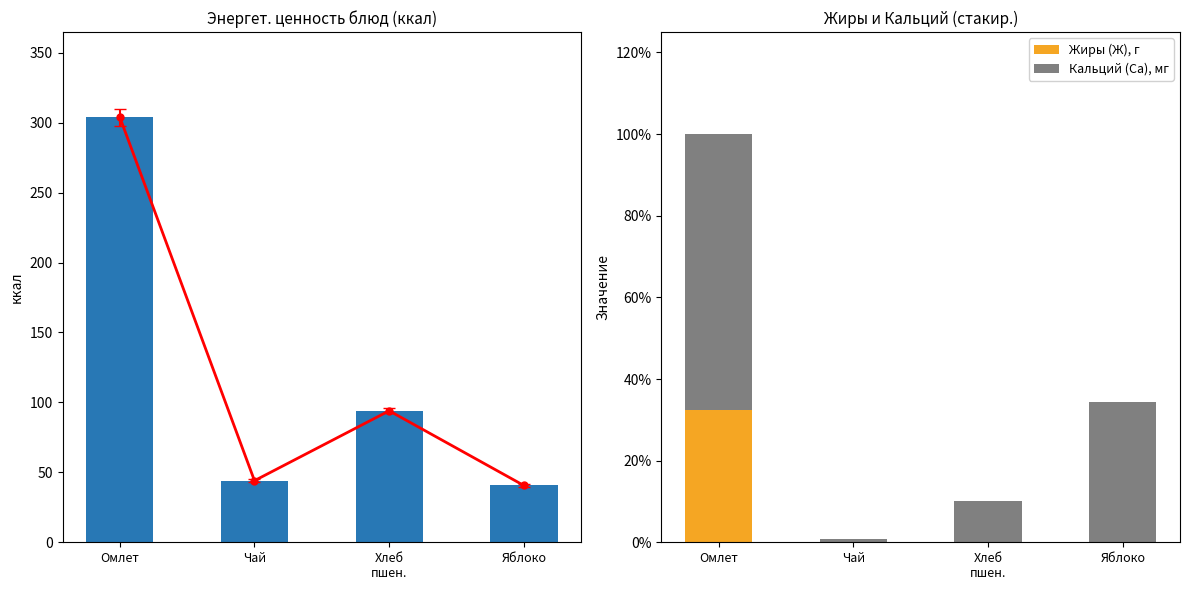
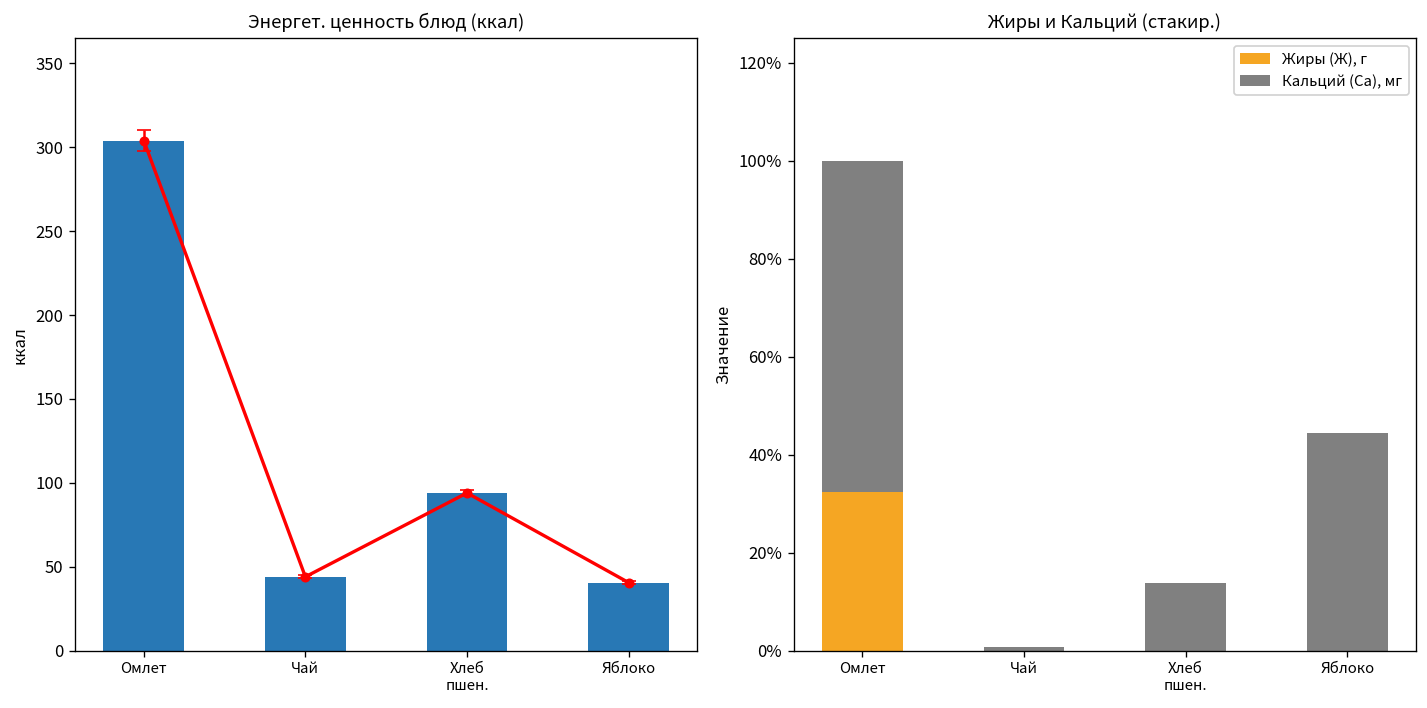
  {
    "Жиры и Кальций (стакир.)": {
      "Жиры (Ж), г": {
        "Омлет": "32%",
        "Чай": "0%",
        "Хлеб пшен.": "0%",
        "Яблоко": "0%"
      },
      "Кальций (Ca), мг": {
        "Омлет": "68%",
        "Чай": "1%",
-       "Хлеб пшен.": "10%",
-       "Яблоко": "34%"
+       "Хлеб пшен.": "14%",
+       "Яблоко": "44%"
      }
    }
  }
